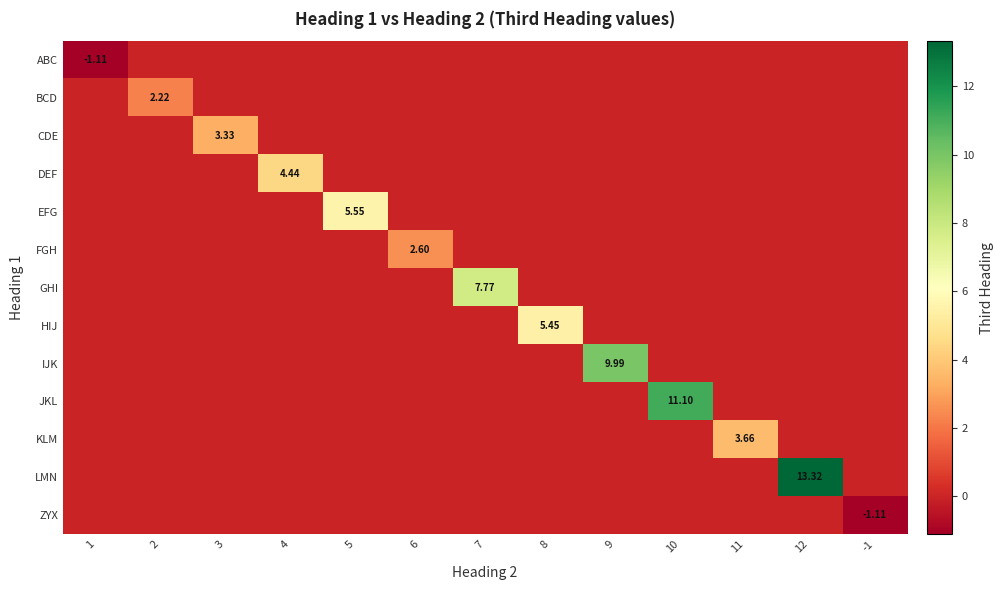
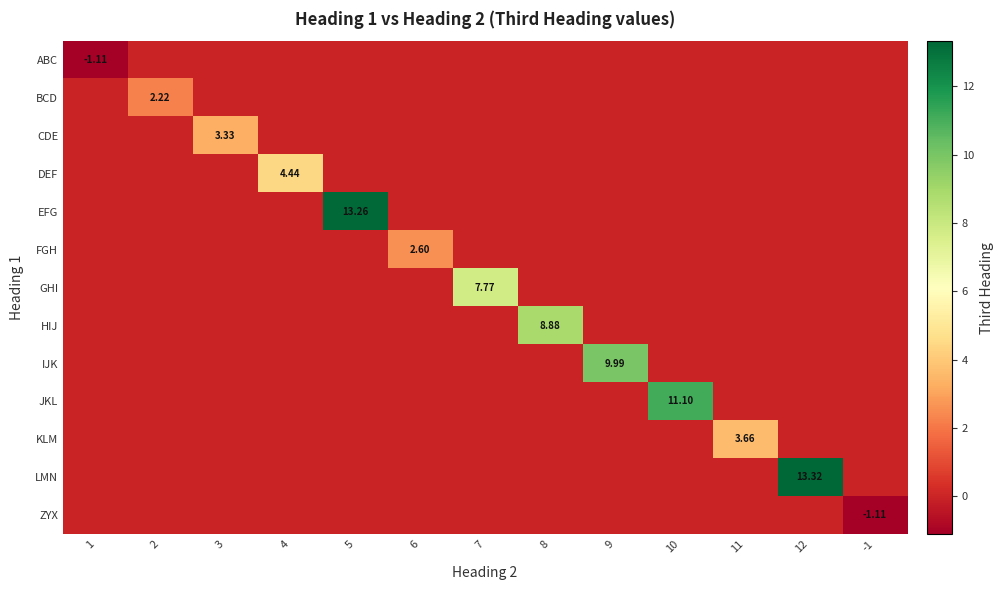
  {
    "ABC": {
      "1": -1.11
    },
    "BCD": {
      "2": 2.22
    },
    "CDE": {
      "3": 3.33
    },
    "DEF": {
      "4": 4.44
    },
    "EFG": {
-     "5": 5.55
+     "5": 13.26
    },
    "FGH": {
      "6": 2.60
    },
    "GHI": {
      "7": 7.77
    },
    "HIJ": {
-     "8": 5.45
+     "8": 8.88
    },
    "IJK": {
      "9": 9.99
    },
    "JKL": {
      "10": 11.10
    },
    "KLM": {
      "11": 3.66
    },
    "LMN": {
      "12": 13.32
    },
    "ZYX": {
      "-1": -1.11
    }
  }
